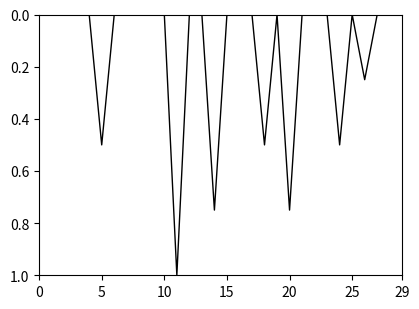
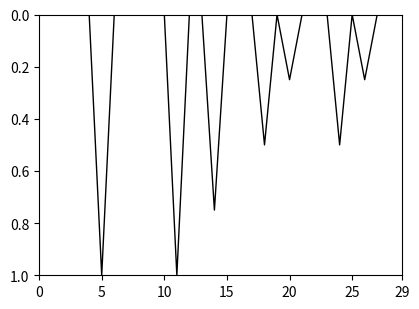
  {
    "0": 0.00,
-   "5": 0.50,
+   "5": 1.00,
    "10": 0.00,
    "15": 0.00,
-   "20": 0.75,
+   "20": 0.25,
    "25": 0.00,
    "29": 0.00
  }
